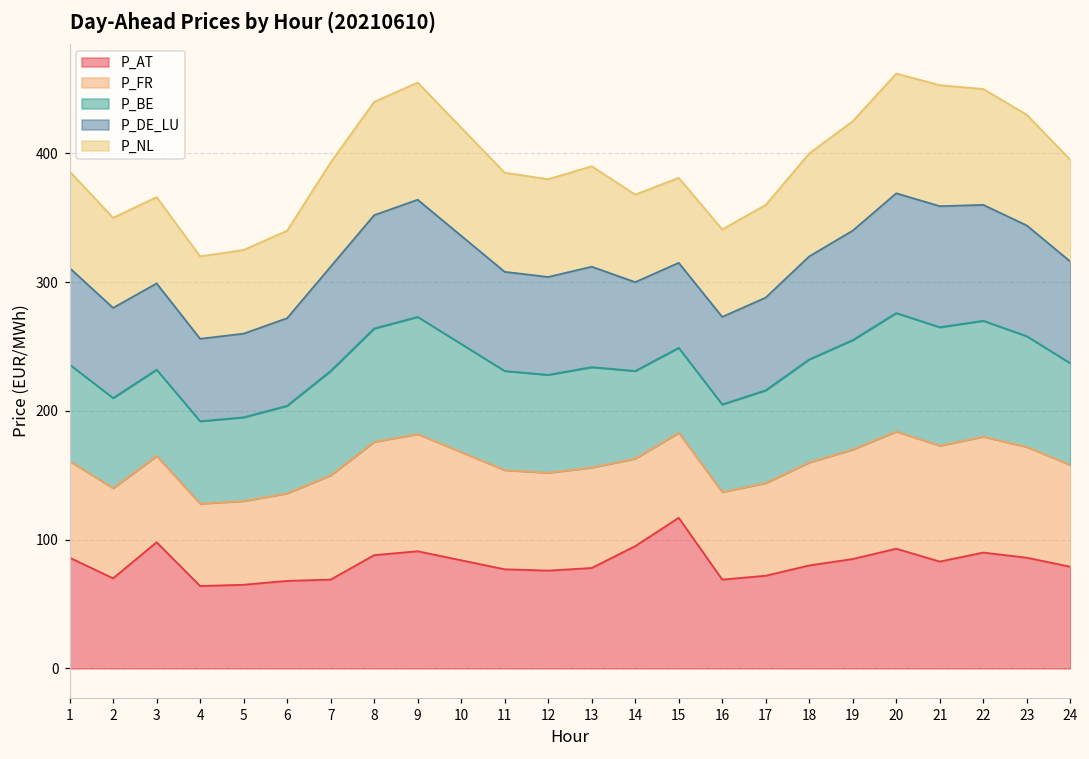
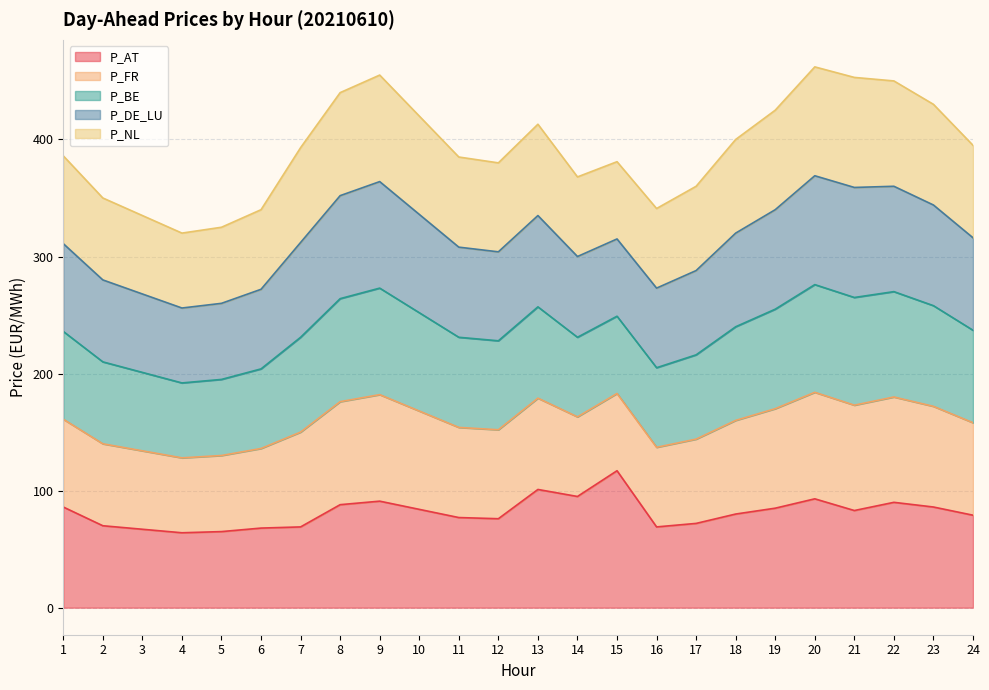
  {
    "P_AT": {
      "1": 86,
      "2": 70,
-     "3": 98,
+     "3": 67,
      "4": 64,
      "5": 65,
      "6": 68,
      "7": 69,
      "8": 88,
      "9": 91,
      "10": 84,
      "11": 77,
      "12": 76,
-     "13": 78,
+     "13": 101,
      "14": 95,
      "15": 117,
      "16": 69,
      "17": 72,
      "18": 80,
      "19": 85,
      "20": 93,
      "21": 83,
      "22": 90,
      "23": 86,
      "24": 79
    }
  }
